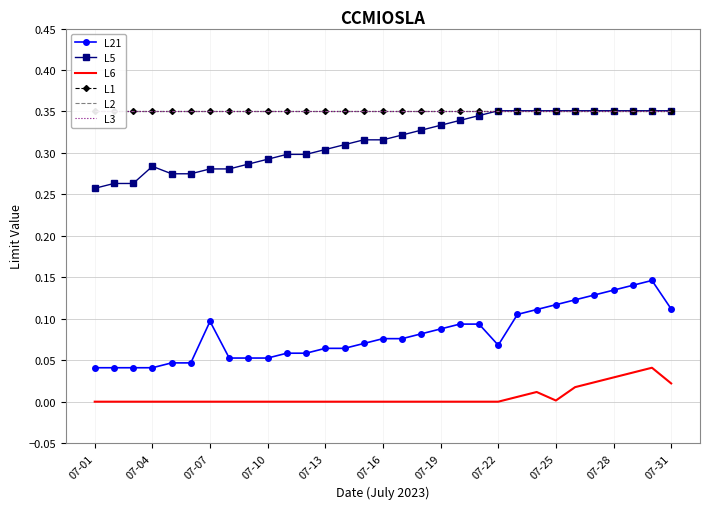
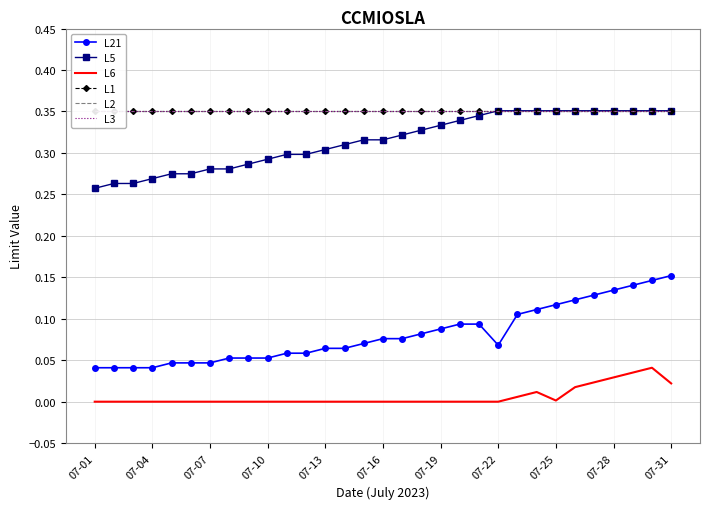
  {
    "L21": {
      "07-01": 0.04,
      "07-04": 0.04,
-     "07-07": 0.10,
+     "07-07": 0.05,
      "07-10": 0.05,
      "07-13": 0.06,
      "07-16": 0.08,
      "07-19": 0.09,
      "07-22": 0.07,
      "07-25": 0.12,
      "07-28": 0.13,
-     "07-31": 0.11
+     "07-31": 0.15
    },
    "L5": {
      "07-01": 0.26,
-     "07-04": 0.28,
+     "07-04": 0.27,
      "07-07": 0.28,
      "07-10": 0.29,
      "07-13": 0.30,
      "07-16": 0.32,
      "07-19": 0.33
    },
    "L6": {
      "07-01": 0.00,
      "07-04": 0.00,
      "07-07": 0.00,
      "07-10": 0.00,
      "07-13": 0.00,
      "07-16": 0.00,
      "07-19": 0.00,
      "07-22": 0.00,
      "07-25": 0.00,
      "07-28": 0.03,
      "07-31": 0.02
    },
    "L3": {
      "07-04": 0.35,
      "07-07": 0.35,
      "07-10": 0.35,
      "07-13": 0.35,
      "07-16": 0.35,
      "07-19": 0.35
    }
  }
